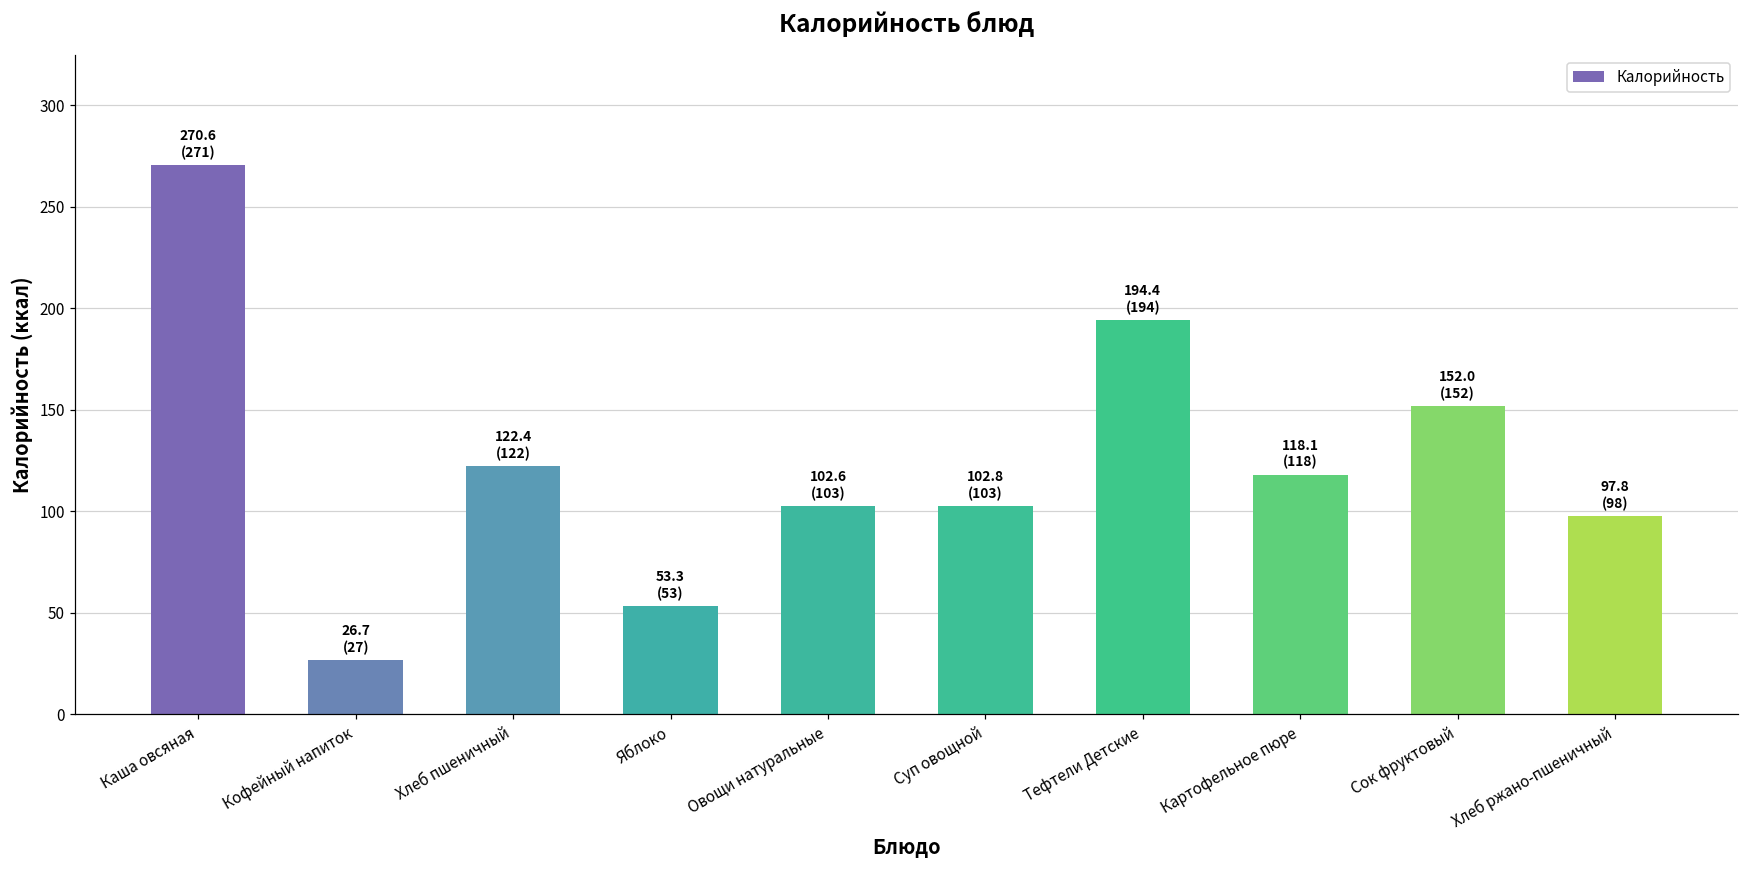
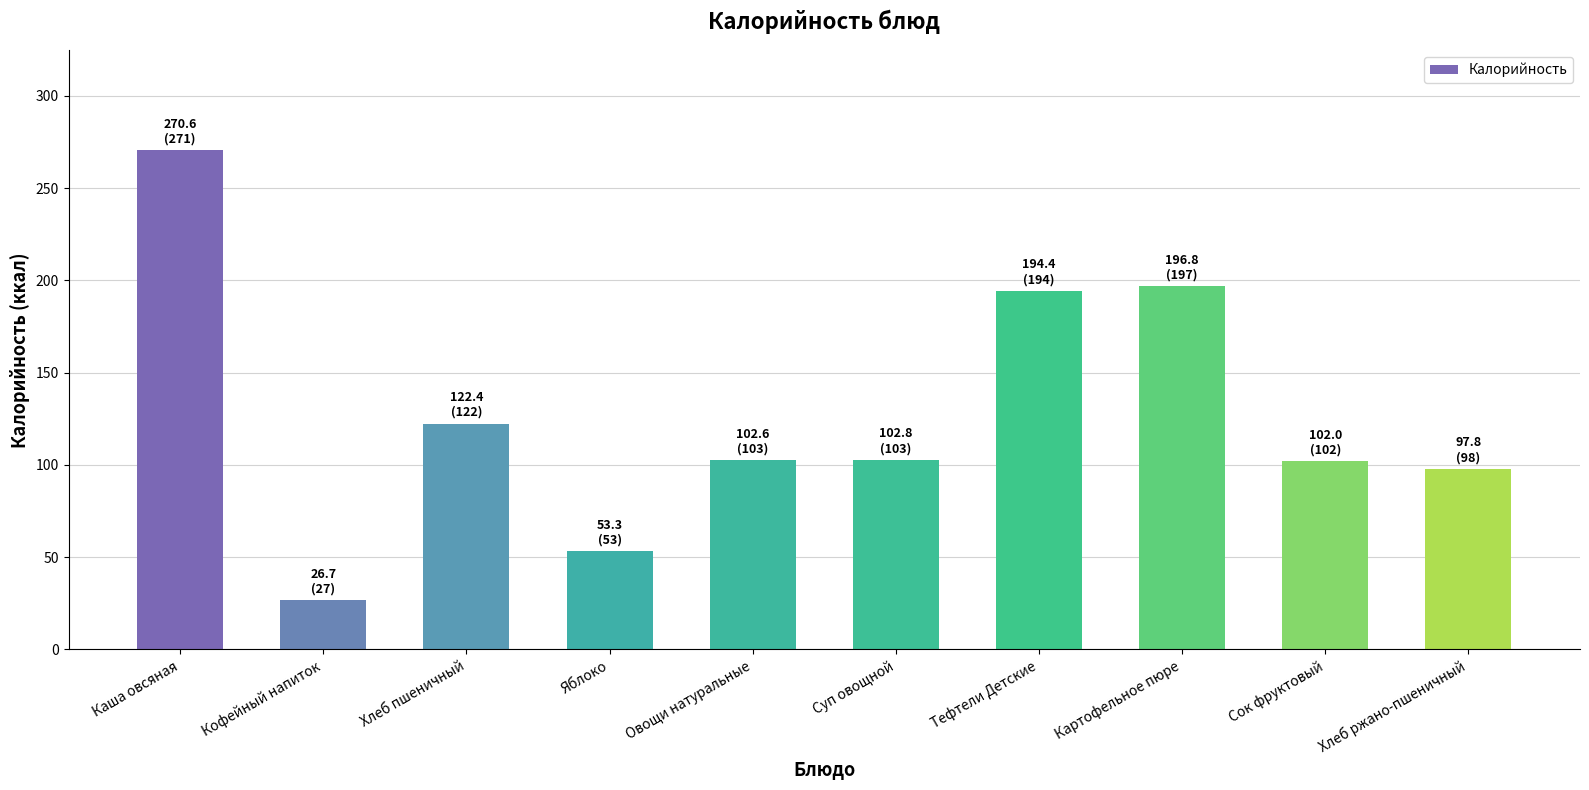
  {
    "Каша овсяная": "270.6",
    "Кофейный напиток": "26.7",
    "Хлеб пшеничный": "122.4",
    "Яблоко": "53.3",
    "Овощи натуральные": "102.6",
    "Суп овощной": "102.8",
    "Тефтели Детские": "194.4",
-   "Картофельное пюре": "118.1 (118)",
-   "Сок фруктовый": "152.0 (152)",
+   "Картофельное пюре": "196.8 (197)",
+   "Сок фруктовый": "102.0 (102)",
    "Хлеб ржано-пшеничный": "97.8"
  }
